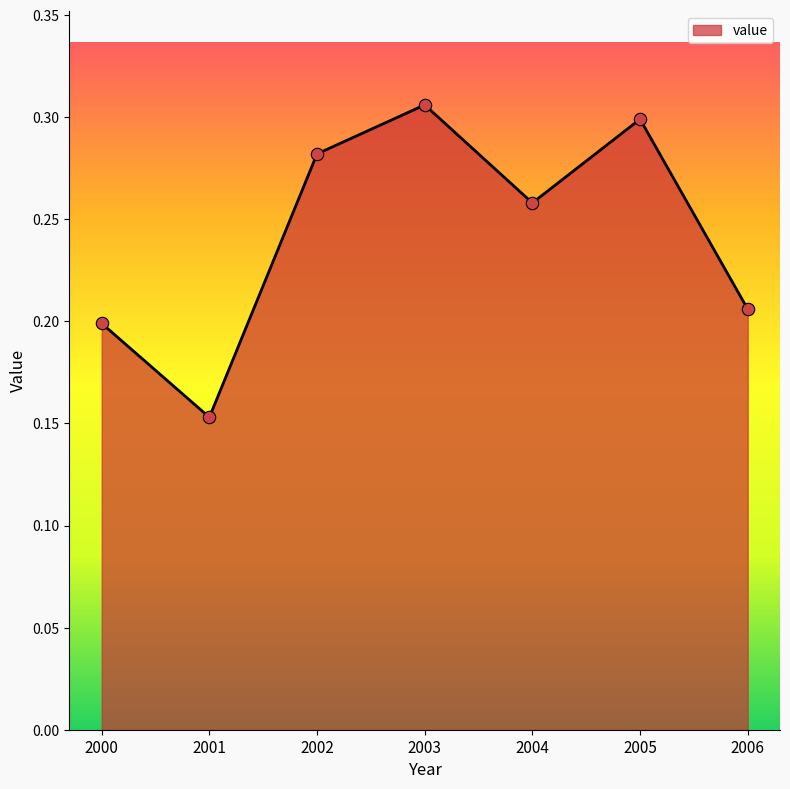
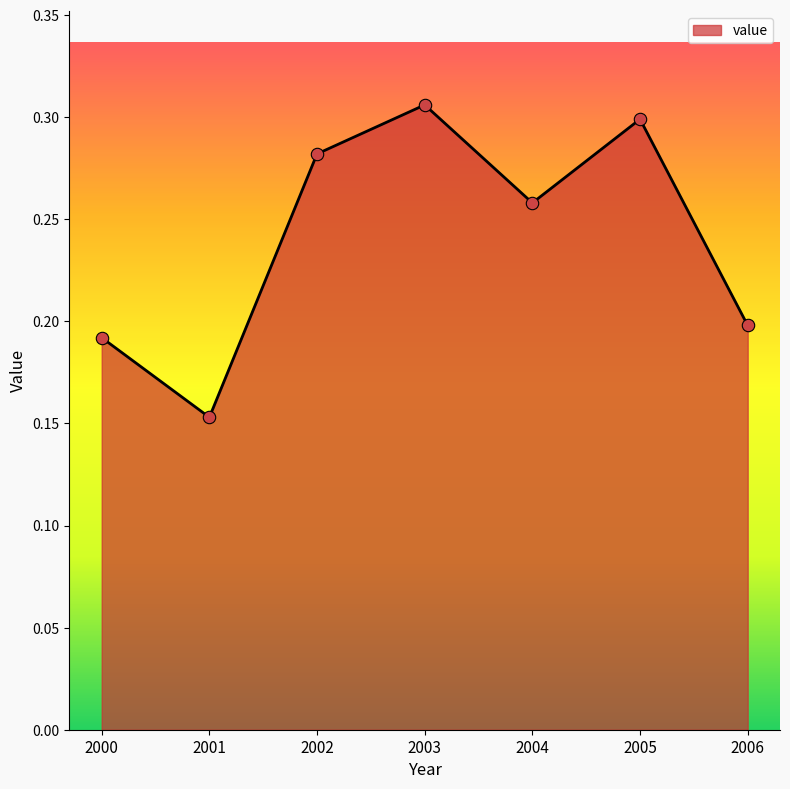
  {
-   "2000": 0.199,
+   "2000": 0.192,
    "2001": 0.153,
    "2002": 0.282,
    "2003": 0.306,
    "2004": 0.258,
    "2005": 0.299,
-   "2006": 0.206
+   "2006": 0.198
  }
